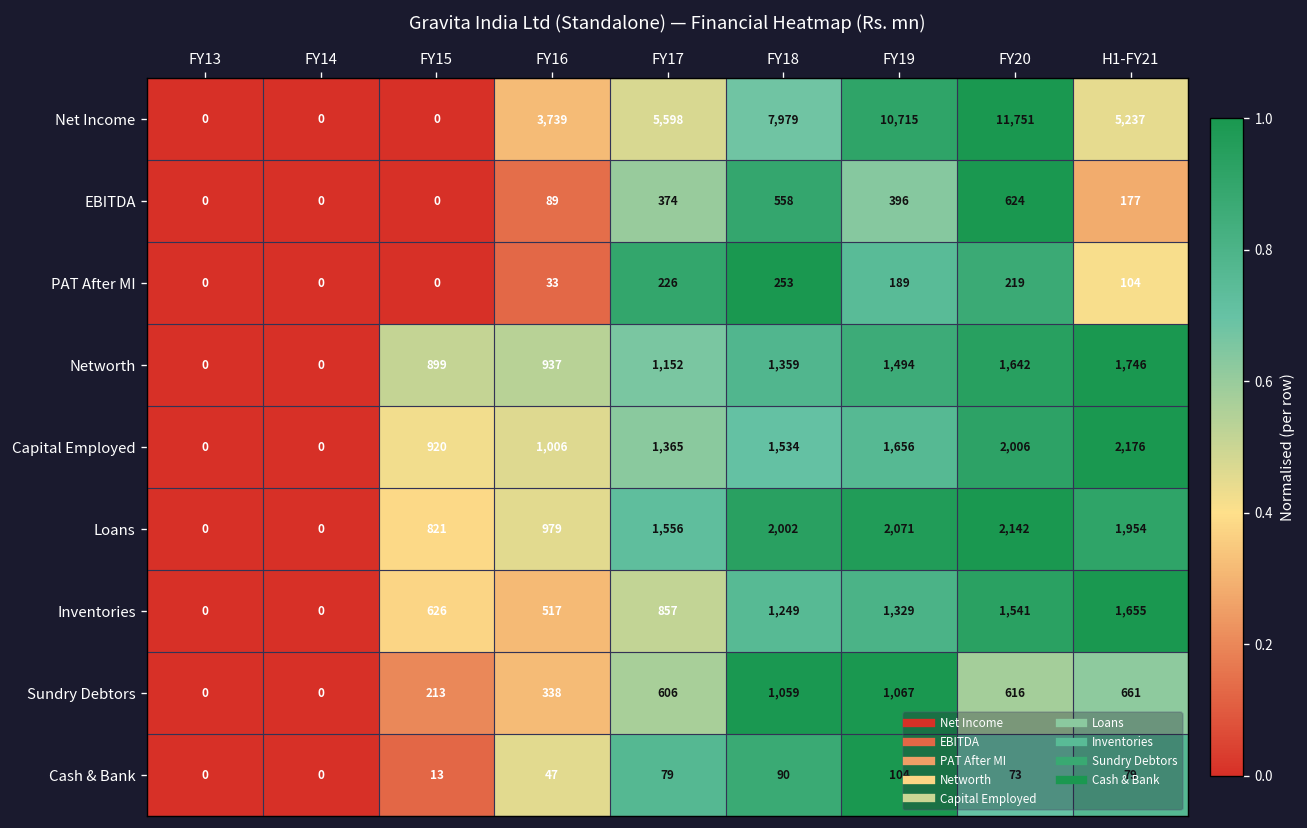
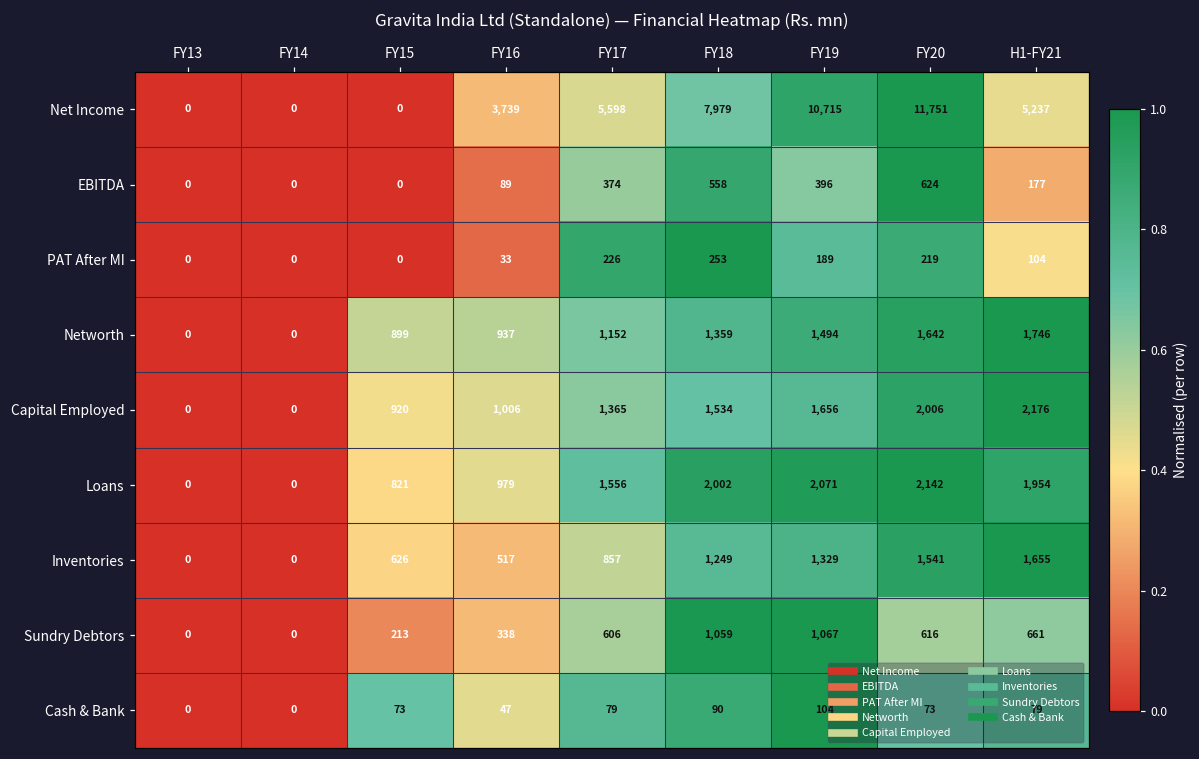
  {
    "Net Income": {
      "FY13": "0",
      "FY14": "0",
      "FY15": "0",
      "FY16": "3,739",
      "FY17": "5,598",
      "FY18": "7,979",
      "FY19": "10,715",
      "FY20": "11,751",
      "H1-FY21": "5,237"
    },
    "EBITDA": {
      "FY13": "0",
      "FY14": "0",
      "FY15": "0",
      "FY16": "89",
      "FY17": "374",
      "FY18": "558",
      "FY19": "396",
      "FY20": "624",
      "H1-FY21": "177"
    },
    "PAT After MI": {
      "FY13": "0",
      "FY14": "0",
      "FY15": "0",
      "FY16": "33",
      "FY17": "226",
      "FY18": "253",
      "FY19": "189",
      "FY20": "219",
      "H1-FY21": "104"
    },
    "Networth": {
      "FY13": "0",
      "FY14": "0",
      "FY15": "899",
      "FY16": "937",
      "FY17": "1,152",
      "FY18": "1,359",
      "FY19": "1,494",
      "FY20": "1,642",
      "H1-FY21": "1,746"
    },
    "Capital Employed": {
      "FY13": "0",
      "FY14": "0",
      "FY15": "920",
      "FY16": "1,006",
      "FY17": "1,365",
      "FY18": "1,534",
      "FY19": "1,656",
      "FY20": "2,006",
      "H1-FY21": "2,176"
    },
    "Loans": {
      "FY13": "0",
      "FY14": "0",
      "FY15": "821",
      "FY16": "979",
      "FY17": "1,556",
      "FY18": "2,002",
      "FY19": "2,071",
      "FY20": "2,142",
      "H1-FY21": "1,954"
    },
    "Inventories": {
      "FY13": "0",
      "FY14": "0",
      "FY15": "626",
      "FY16": "517",
      "FY17": "857",
      "FY18": "1,249",
      "FY19": "1,329",
      "FY20": "1,541",
      "H1-FY21": "1,655"
    },
    "Sundry Debtors": {
      "FY13": "0",
      "FY14": "0",
      "FY15": "213",
      "FY16": "338",
      "FY17": "606",
      "FY18": "1,059",
      "FY19": "1,067",
      "FY20": "616",
      "H1-FY21": "661"
    },
    "Cash & Bank": {
      "FY13": "0",
      "FY14": "0",
-     "FY15": "13",
+     "FY15": "73",
      "FY16": "47",
      "FY17": "79",
      "FY18": "90"
    }
  }
